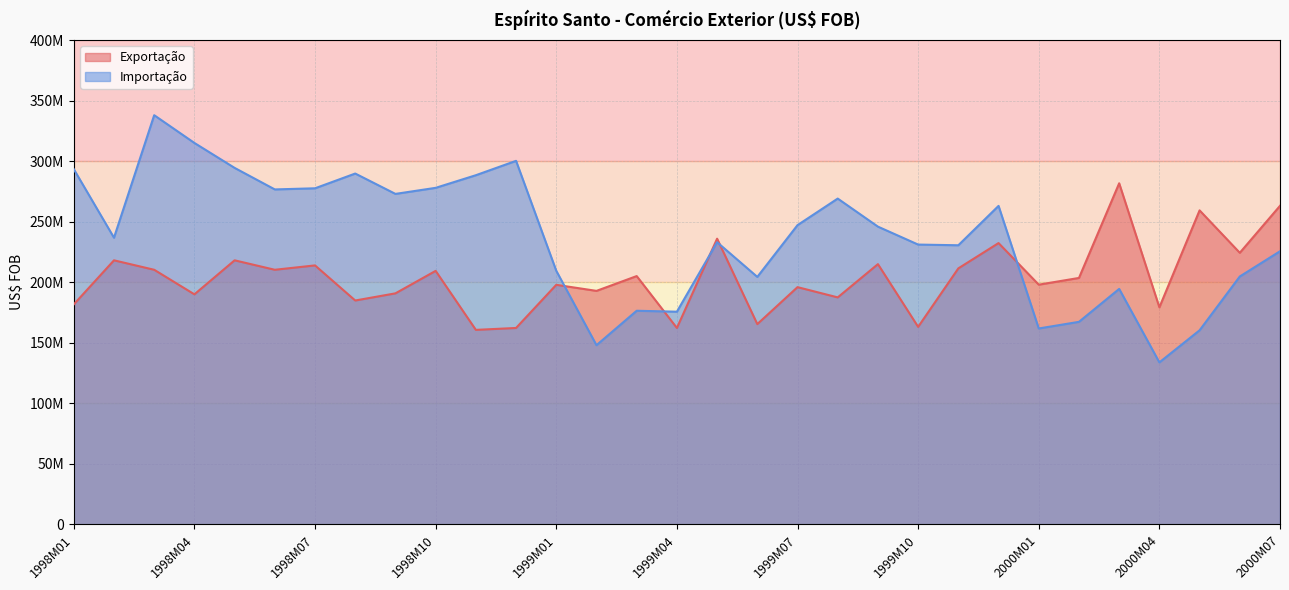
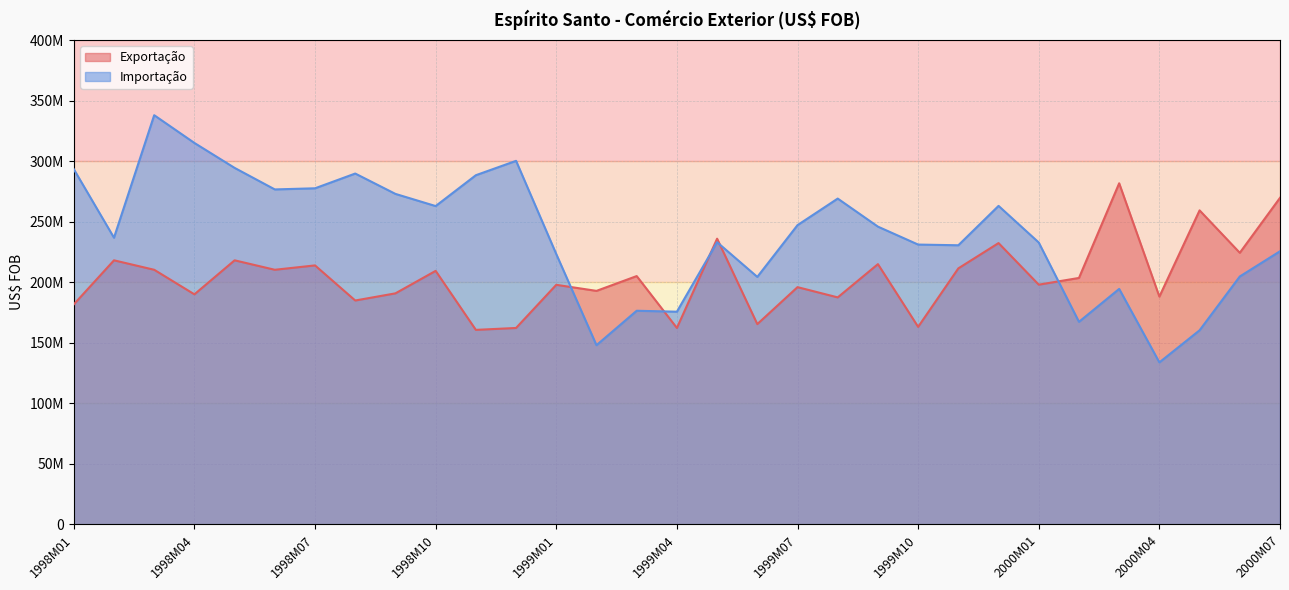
  {
    "Exportação": {
      "1998M01": 182000000,
      "1998M04": 190000000,
      "1998M07": 214000000,
      "1998M10": 209000000,
      "1999M01": 198000000,
      "1999M04": 162000000,
      "1999M07": 196000000,
      "1999M10": 163000000,
      "2000M01": 198000000,
-     "2000M04": 179000000,
-     "2000M07": 263000000
+     "2000M04": 188000000,
+     "2000M07": 270000000
    },
    "Importação": {
      "1998M01": 293000000,
      "1998M04": 315000000,
      "1998M07": 278000000,
-     "1998M10": 278000000,
-     "1999M01": 209000000,
+     "1998M10": 263000000,
+     "1999M01": 223000000,
      "1999M04": 176000000,
      "1999M07": 247000000,
      "1999M10": 231000000,
-     "2000M01": 162000000,
+     "2000M01": 233000000,
      "2000M04": 134000000,
      "2000M07": 226000000
    }
  }
